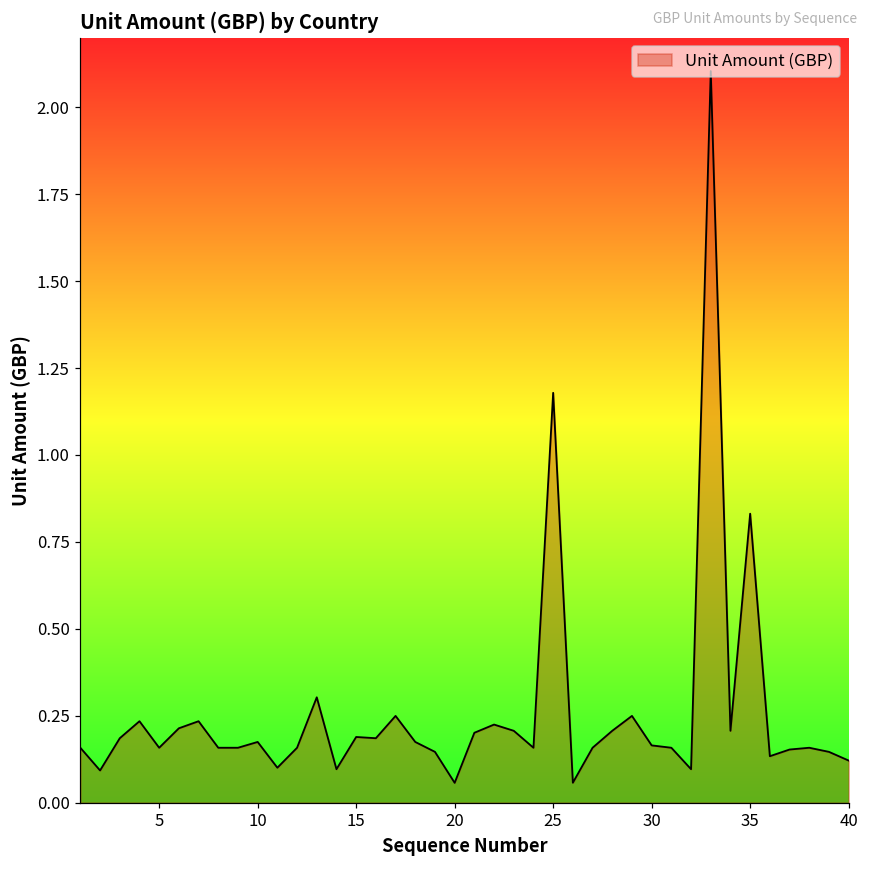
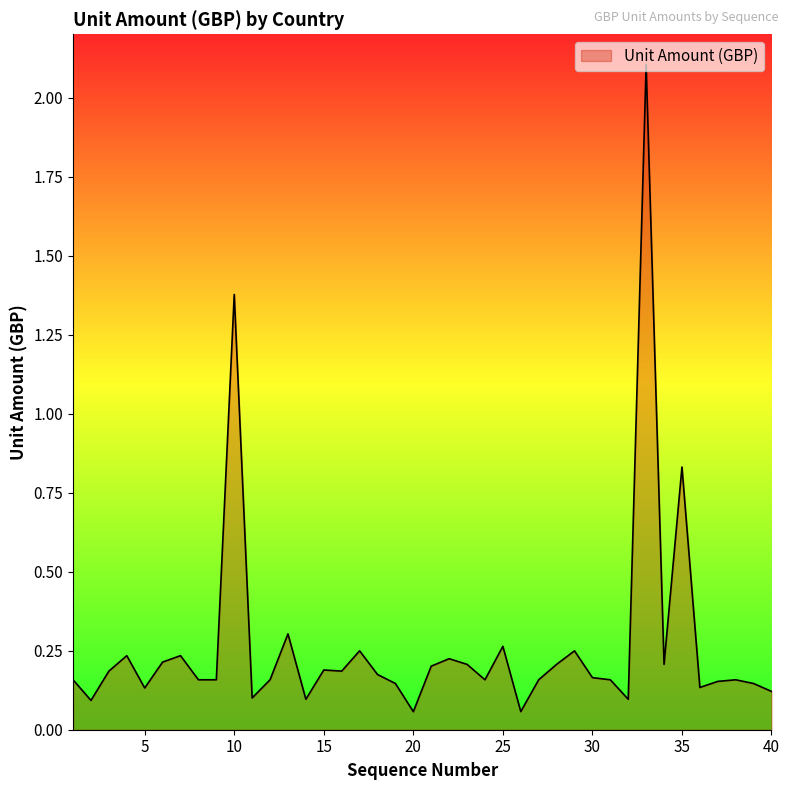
  {
-   "5": 0.16,
-   "10": 0.17,
+   "5": 0.13,
+   "10": 1.38,
    "15": 0.19,
    "20": 0.06,
-   "25": 1.18,
+   "25": 0.26,
    "30": 0.16,
    "35": 0.83,
    "40": 0.12
  }
